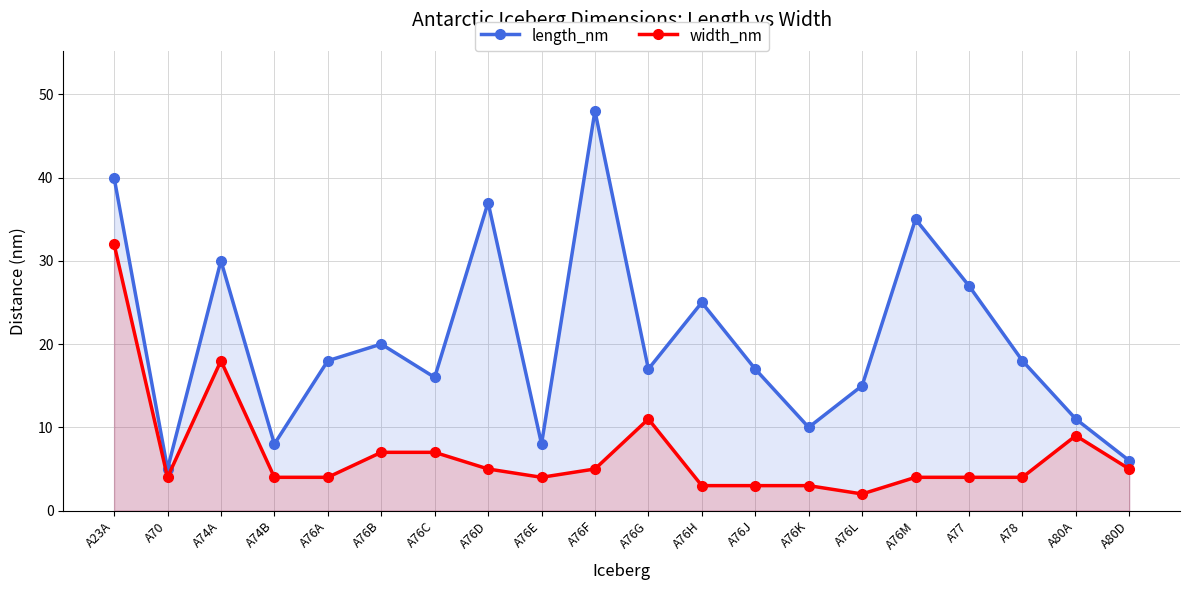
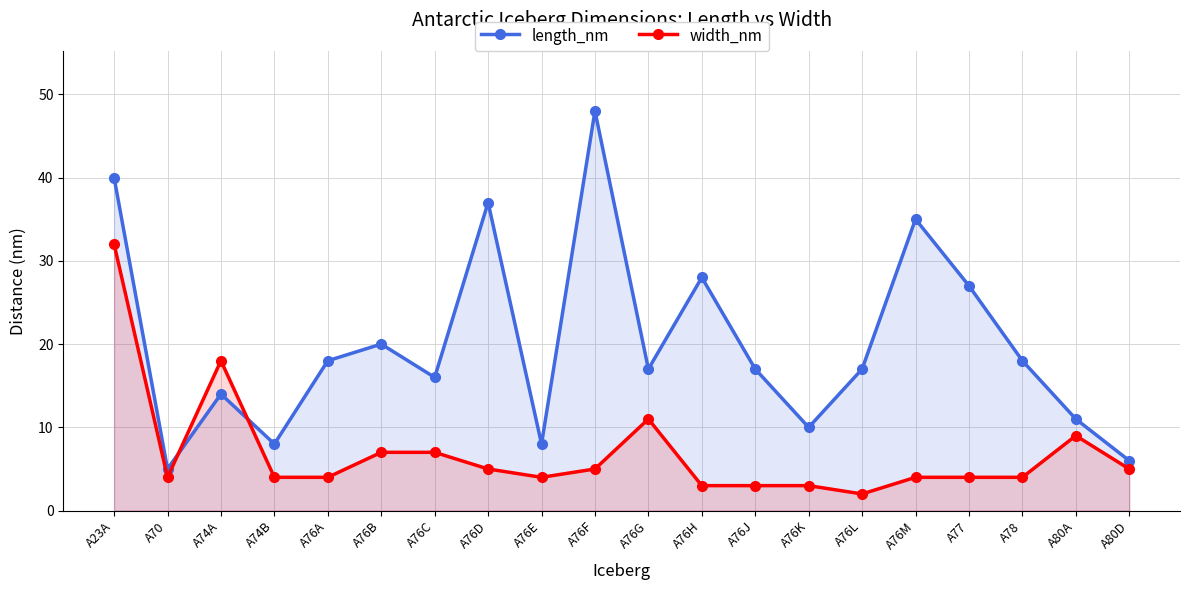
  {
    "length_nm": {
      "A23A": 40,
      "A70": 5,
-     "A74A": 30,
+     "A74A": 14,
      "A74B": 8,
      "A76A": 18,
      "A76B": 20,
      "A76C": 16,
      "A76D": 37,
      "A76E": 8,
      "A76F": 48,
      "A76G": 17,
-     "A76H": 25,
+     "A76H": 28,
      "A76J": 17,
      "A76K": 10,
-     "A76L": 15,
+     "A76L": 17,
      "A76M": 35,
      "A77": 27,
      "A78": 18,
      "A80A": 11,
      "A80D": 6
    },
    "width_nm": {
      "A23A": 32,
      "A70": 4,
      "A74A": 18,
      "A74B": 4,
      "A76A": 4,
      "A76B": 7,
      "A76C": 7,
      "A76D": 5,
      "A76E": 4,
      "A76F": 5,
      "A76G": 11,
      "A76H": 3,
      "A76J": 3,
      "A76K": 3,
      "A76L": 2,
      "A76M": 4,
      "A77": 4,
      "A78": 4,
      "A80A": 9,
      "A80D": 5
    }
  }
